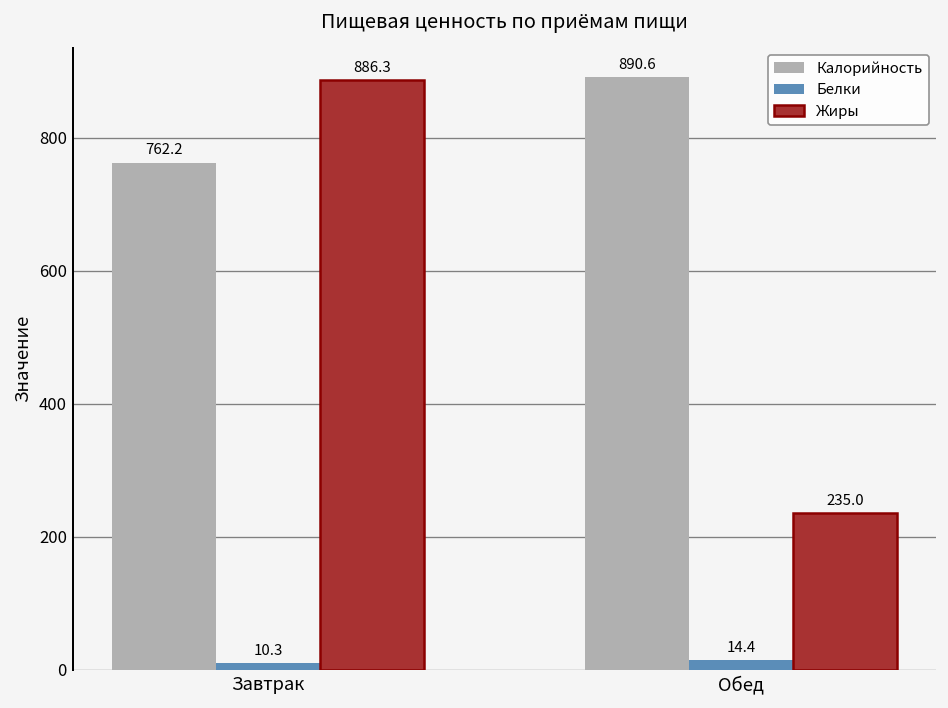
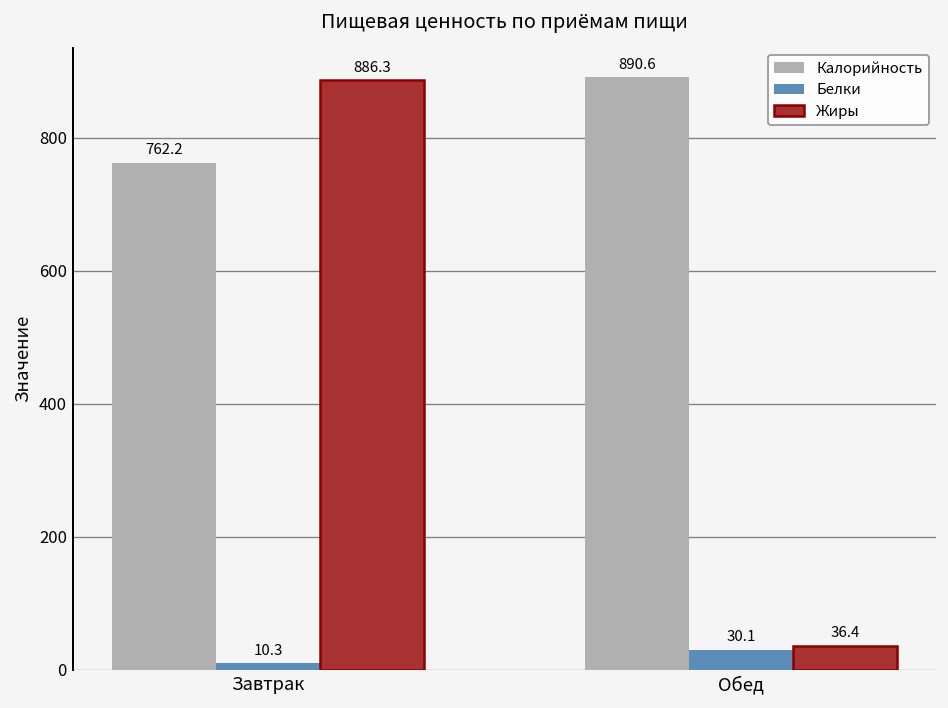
  {
    "Калорийность": {
      "Завтрак": 762.2,
      "Обед": 890.6
    },
    "Белки": {
      "Завтрак": 10.3,
-     "Обед": 14.4
+     "Обед": 30.1
    },
    "Жиры": {
      "Завтрак": 886.3,
-     "Обед": 235.0
+     "Обед": 36.4
    }
  }
